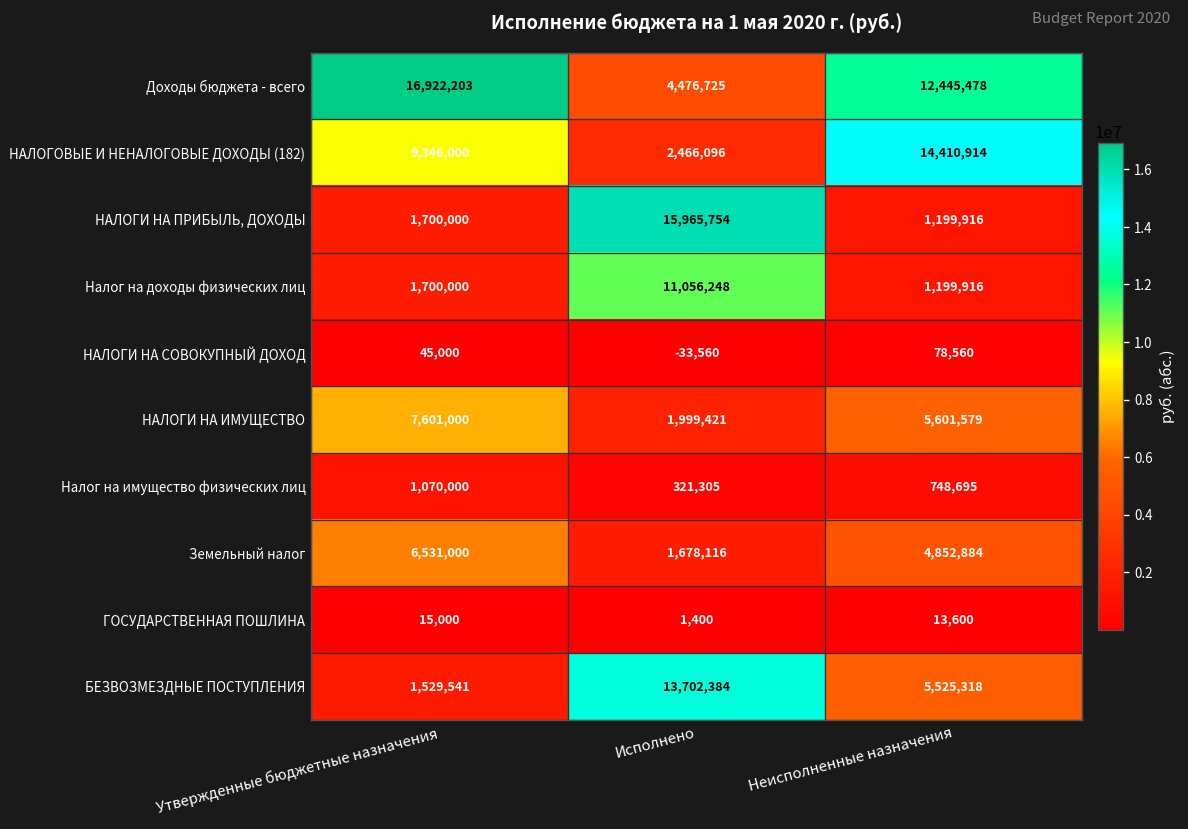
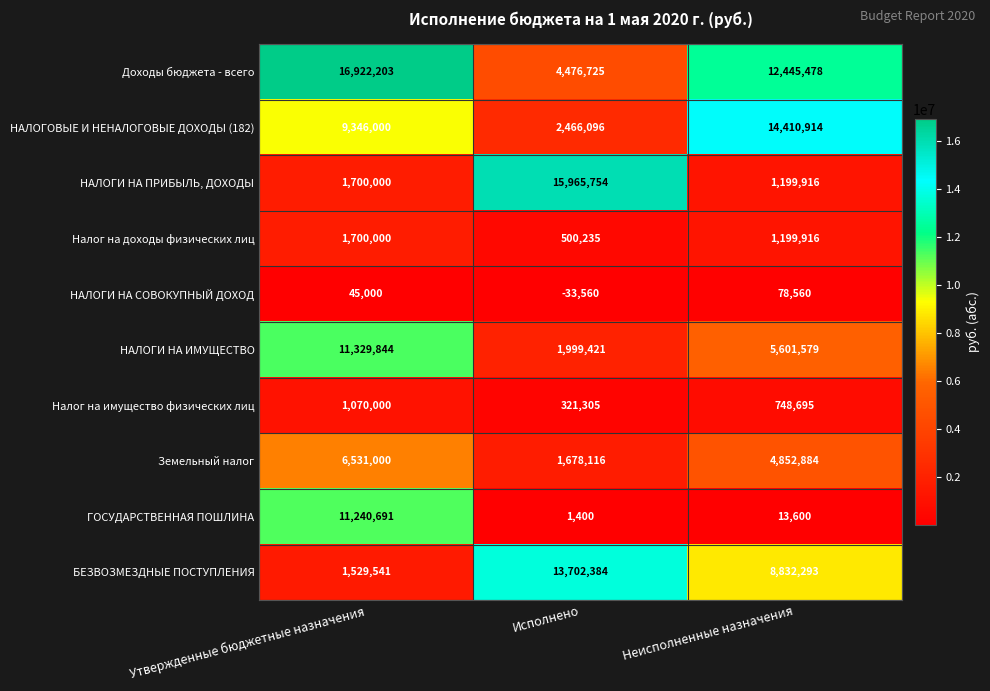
  {
    "Доходы бюджета - всего": {
      "Утвержденные бюджетные назначения": "16,922,203",
      "Исполнено": "4,476,725",
      "Неисполненные назначения": "12,445,478"
    },
    "НАЛОГОВЫЕ И НЕНАЛОГОВЫЕ ДОХОДЫ (182)": {
      "Утвержденные бюджетные назначения": "9,346,000",
      "Исполнено": "2,466,096",
      "Неисполненные назначения": "14,410,914"
    },
    "НАЛОГИ НА ПРИБЫЛЬ, ДОХОДЫ": {
      "Утвержденные бюджетные назначения": "1,700,000",
      "Исполнено": "15,965,754",
      "Неисполненные назначения": "1,199,916"
    },
    "Налог на доходы физических лиц": {
      "Утвержденные бюджетные назначения": "1,700,000",
-     "Исполнено": "11,056,248",
+     "Исполнено": "500,235",
      "Неисполненные назначения": "1,199,916"
    },
    "НАЛОГИ НА СОВОКУПНЫЙ ДОХОД": {
      "Утвержденные бюджетные назначения": "45,000",
      "Исполнено": "-33,560",
      "Неисполненные назначения": "78,560"
    },
    "НАЛОГИ НА ИМУЩЕСТВО": {
-     "Утвержденные бюджетные назначения": "7,601,000",
+     "Утвержденные бюджетные назначения": "11,329,844",
      "Исполнено": "1,999,421",
      "Неисполненные назначения": "5,601,579"
    },
    "Налог на имущество физических лиц": {
      "Утвержденные бюджетные назначения": "1,070,000",
      "Исполнено": "321,305",
      "Неисполненные назначения": "748,695"
    },
    "Земельный налог": {
      "Утвержденные бюджетные назначения": "6,531,000",
      "Исполнено": "1,678,116",
      "Неисполненные назначения": "4,852,884"
    },
    "ГОСУДАРСТВЕННАЯ ПОШЛИНА": {
-     "Утвержденные бюджетные назначения": "15,000",
+     "Утвержденные бюджетные назначения": "11,240,691",
      "Исполнено": "1,400",
      "Неисполненные назначения": "13,600"
    },
    "БЕЗВОЗМЕЗДНЫЕ ПОСТУПЛЕНИЯ": {
      "Утвержденные бюджетные назначения": "1,529,541",
      "Исполнено": "13,702,384",
-     "Неисполненные назначения": "5,525,318"
+     "Неисполненные назначения": "8,832,293"
    }
  }
